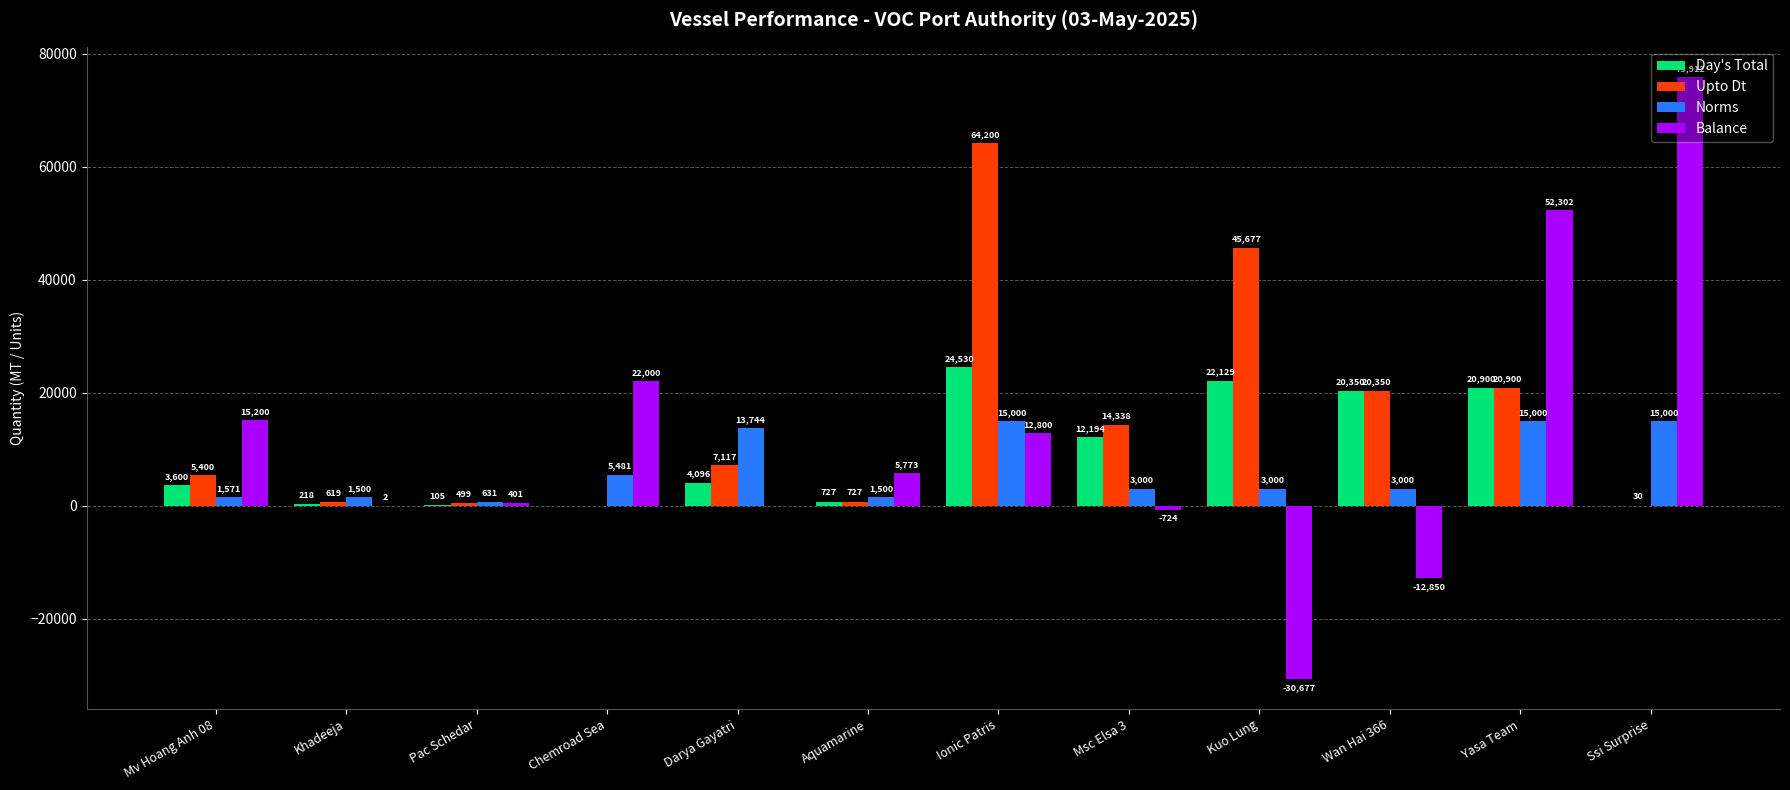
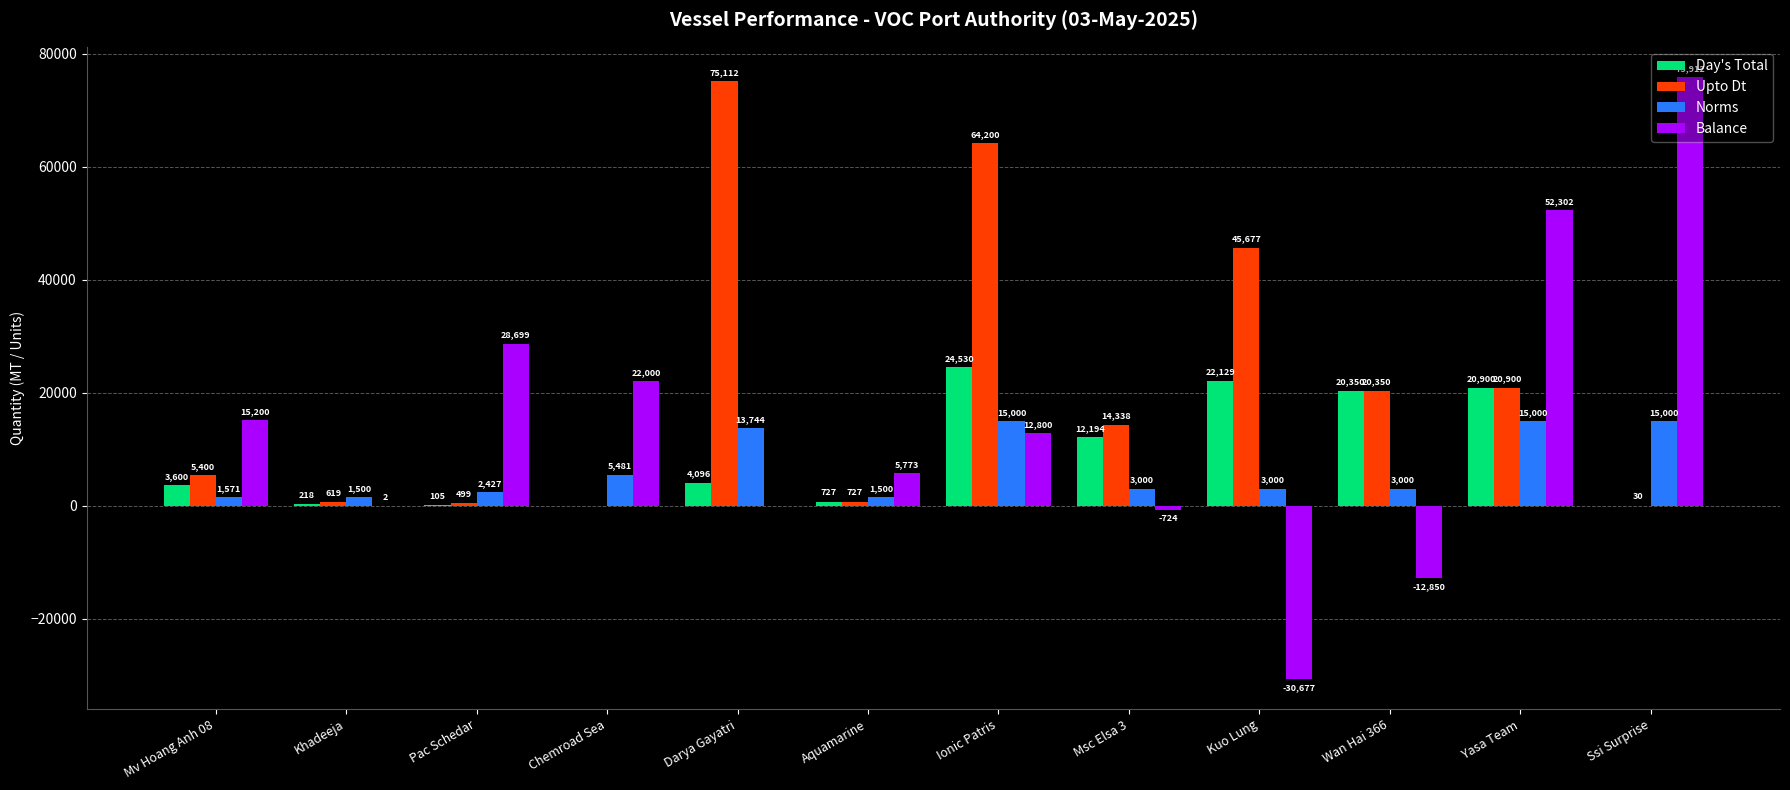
  {
    "Day's Total": {
      "Mv Hoang Anh 08": "3,600",
      "Khadeeja": "218",
      "Pac Schedar": "105",
      "Darya Gayatri": "4,096",
      "Aquamarine": "727",
      "Ionic Patris": "24,530",
      "Msc Elsa 3": "12,194",
      "Kuo Lung": "22,129",
      "Wan Hai 366": "20,350",
      "Yasa Team": "20,900"
    },
    "Upto Dt": {
      "Mv Hoang Anh 08": "5,400",
      "Khadeeja": "619",
      "Pac Schedar": "499",
-     "Darya Gayatri": "7,117",
+     "Darya Gayatri": "75,112",
      "Aquamarine": "727",
      "Ionic Patris": "64,200",
      "Msc Elsa 3": "14,338",
      "Kuo Lung": "45,677",
      "Wan Hai 366": "20,350",
      "Yasa Team": "20,900",
      "Ssi Surprise": "30"
    },
    "Norms": {
      "Mv Hoang Anh 08": "1,571",
      "Khadeeja": "1,500",
-     "Pac Schedar": "631",
+     "Pac Schedar": "2,427",
      "Chemroad Sea": "5,481",
      "Darya Gayatri": "13,744",
      "Aquamarine": "1,500",
      "Ionic Patris": "15,000",
      "Msc Elsa 3": "3,000",
      "Kuo Lung": "3,000",
      "Wan Hai 366": "3,000",
      "Yasa Team": "15,000",
      "Ssi Surprise": "15,000"
    },
    "Balance": {
      "Mv Hoang Anh 08": "15,200",
      "Khadeeja": "2",
-     "Pac Schedar": "401",
+     "Pac Schedar": "28,699",
      "Chemroad Sea": "22,000",
      "Aquamarine": "5,773",
      "Ionic Patris": "12,800",
      "Msc Elsa 3": "-724",
      "Kuo Lung": "-30,677",
      "Wan Hai 366": "-12,850",
      "Yasa Team": "52,302"
    }
  }
